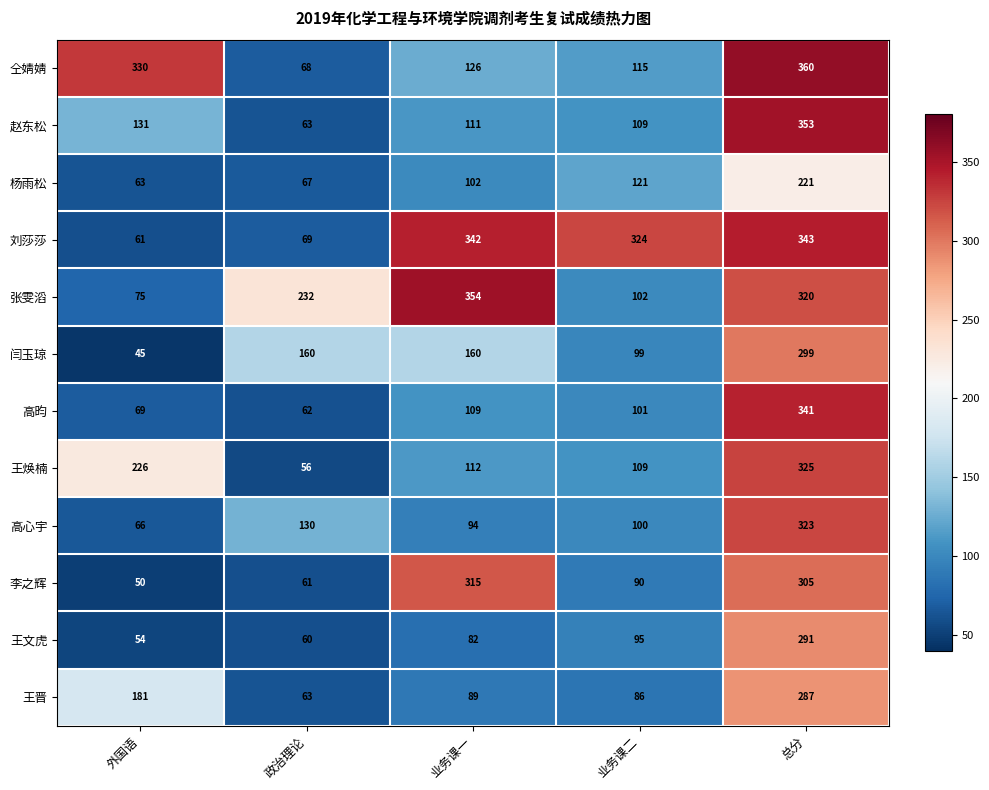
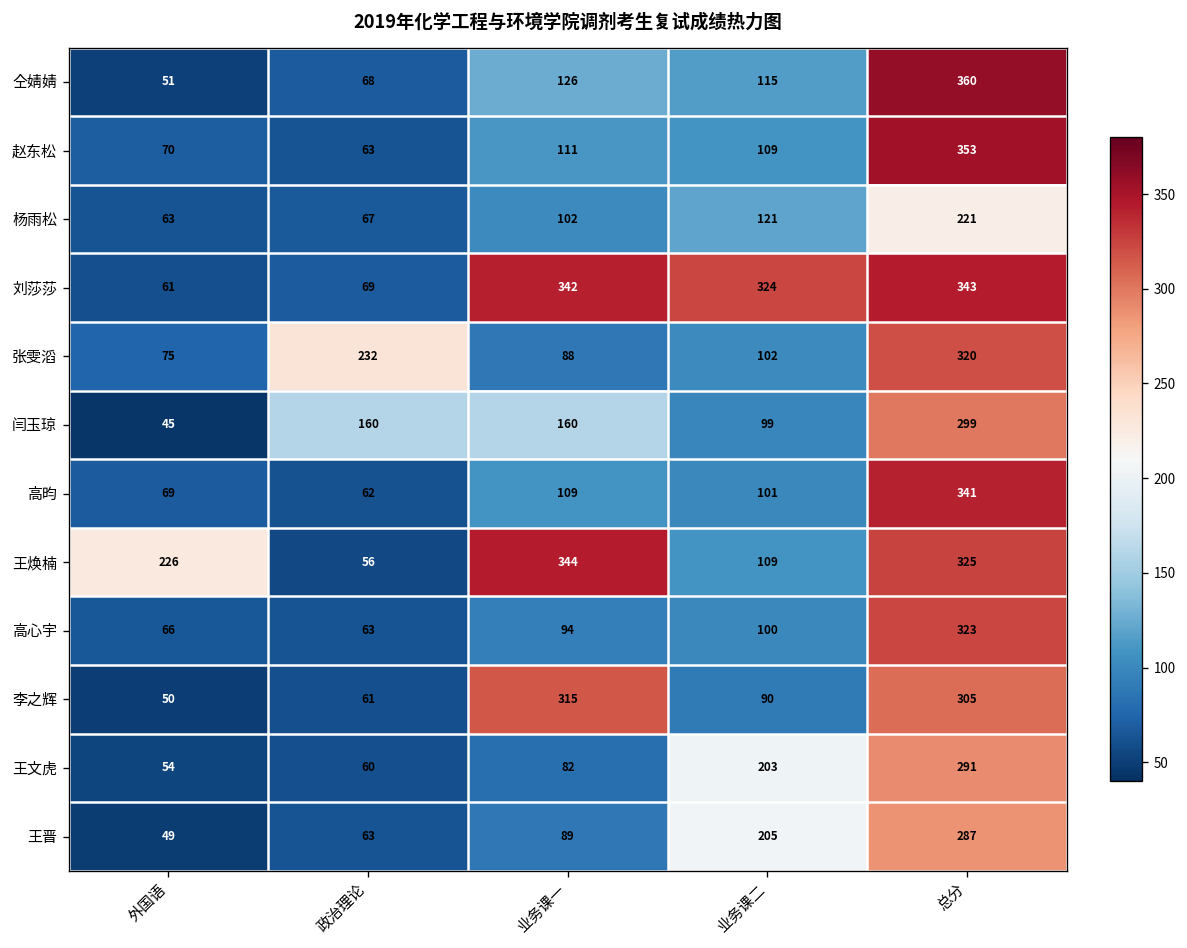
  {
    "仝婧婧": {
-     "外国语": 330,
+     "外国语": 51,
      "政治理论": 68,
      "业务课一": 126,
      "业务课二": 115,
      "总分": 360
    },
    "赵东松": {
-     "外国语": 131,
+     "外国语": 70,
      "政治理论": 63,
      "业务课一": 111,
      "业务课二": 109,
      "总分": 353
    },
    "杨雨松": {
      "外国语": 63,
      "政治理论": 67,
      "业务课一": 102,
      "业务课二": 121,
      "总分": 221
    },
    "刘莎莎": {
      "外国语": 61,
      "政治理论": 69,
      "业务课一": 342,
      "业务课二": 324,
      "总分": 343
    },
    "张雯滔": {
      "外国语": 75,
      "政治理论": 232,
-     "业务课一": 354,
+     "业务课一": 88,
      "业务课二": 102,
      "总分": 320
    },
    "闫玉琼": {
      "外国语": 45,
      "政治理论": 160,
      "业务课一": 160,
      "业务课二": 99,
      "总分": 299
    },
    "高昀": {
      "外国语": 69,
      "政治理论": 62,
      "业务课一": 109,
      "业务课二": 101,
      "总分": 341
    },
    "王焕楠": {
      "外国语": 226,
      "政治理论": 56,
-     "业务课一": 112,
+     "业务课一": 344,
      "业务课二": 109,
      "总分": 325
    },
    "高心宇": {
      "外国语": 66,
-     "政治理论": 130,
+     "政治理论": 63,
      "业务课一": 94,
      "业务课二": 100,
      "总分": 323
    },
    "李之辉": {
      "外国语": 50,
      "政治理论": 61,
      "业务课一": 315,
      "业务课二": 90,
      "总分": 305
    },
    "王文虎": {
      "外国语": 54,
      "政治理论": 60,
      "业务课一": 82,
-     "业务课二": 95,
+     "业务课二": 203,
      "总分": 291
    },
    "王晋": {
-     "外国语": 181,
+     "外国语": 49,
      "政治理论": 63,
      "业务课一": 89,
-     "业务课二": 86,
+     "业务课二": 205,
      "总分": 287
    }
  }
